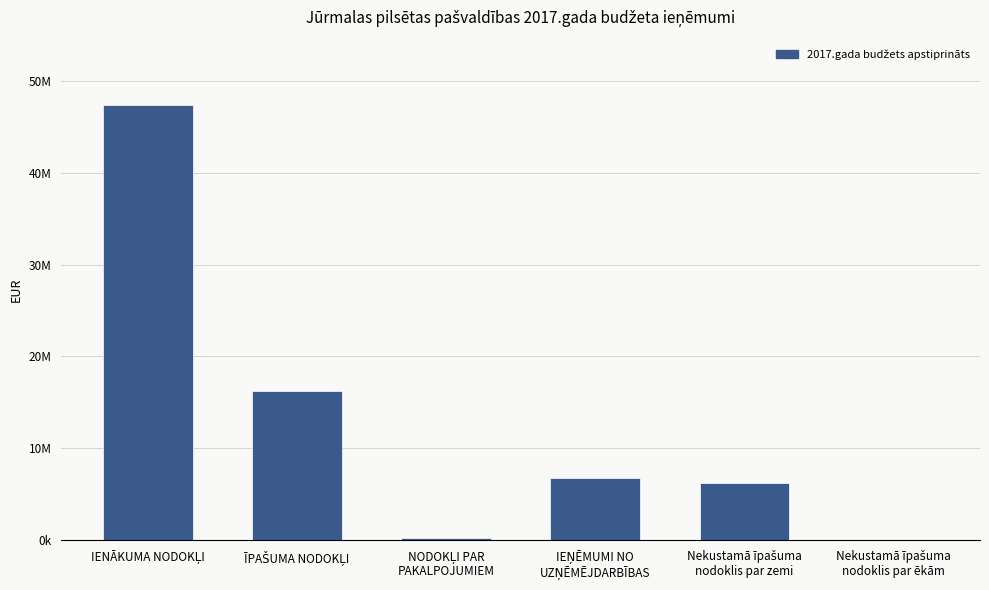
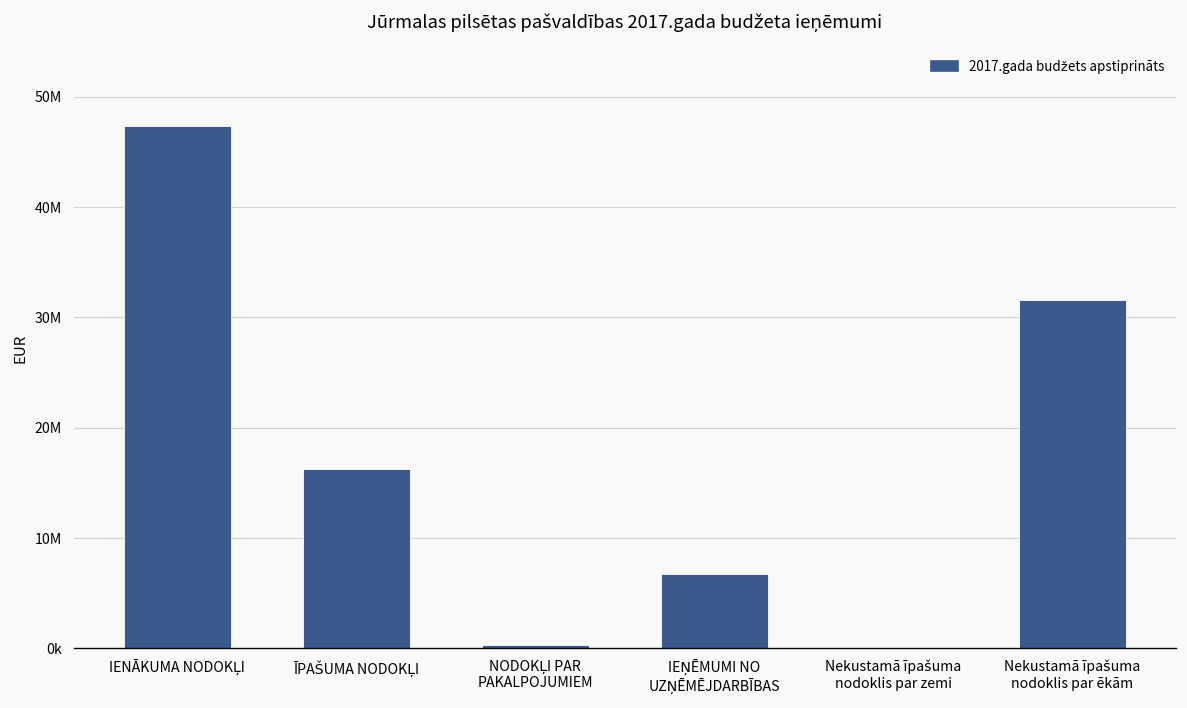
  {
    "IENĀKUMA NODOKĻI": 47000000,
    "ĪPAŠUMA NODOKĻI": 16000000,
    "NODOKĻI PAR PAKALPOJUMIEM": 0,
    "IEŅĒMUMI NO UZŅĒMĒJDARBĪBAS": 7000000,
-   "Nekustamā īpašuma nodoklis par zemi": 6000000,
-   "Nekustamā īpašuma nodoklis par ēkām": 0
+   "Nekustamā īpašuma nodoklis par zemi": 0,
+   "Nekustamā īpašuma nodoklis par ēkām": 32000000
  }
